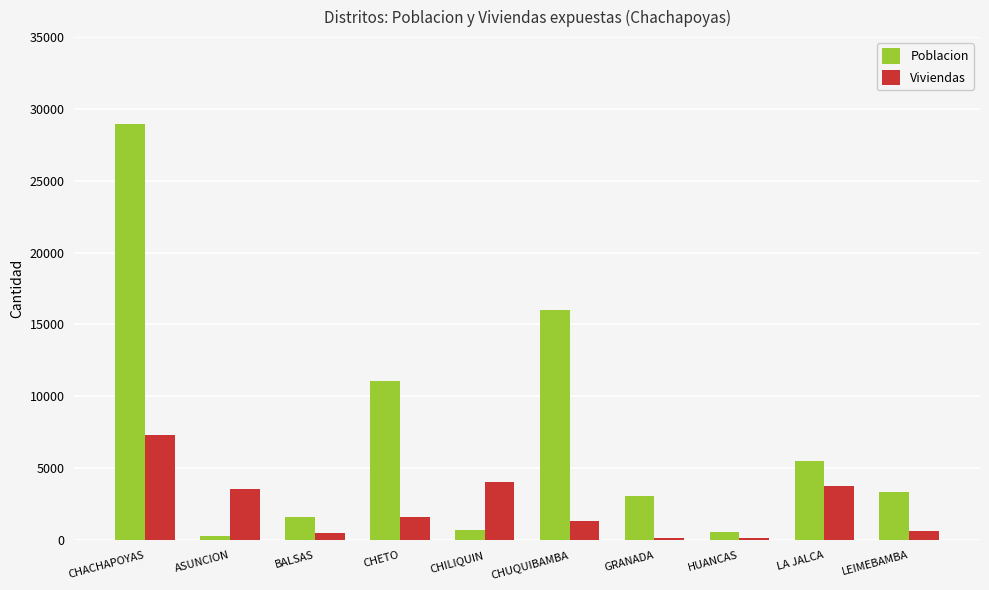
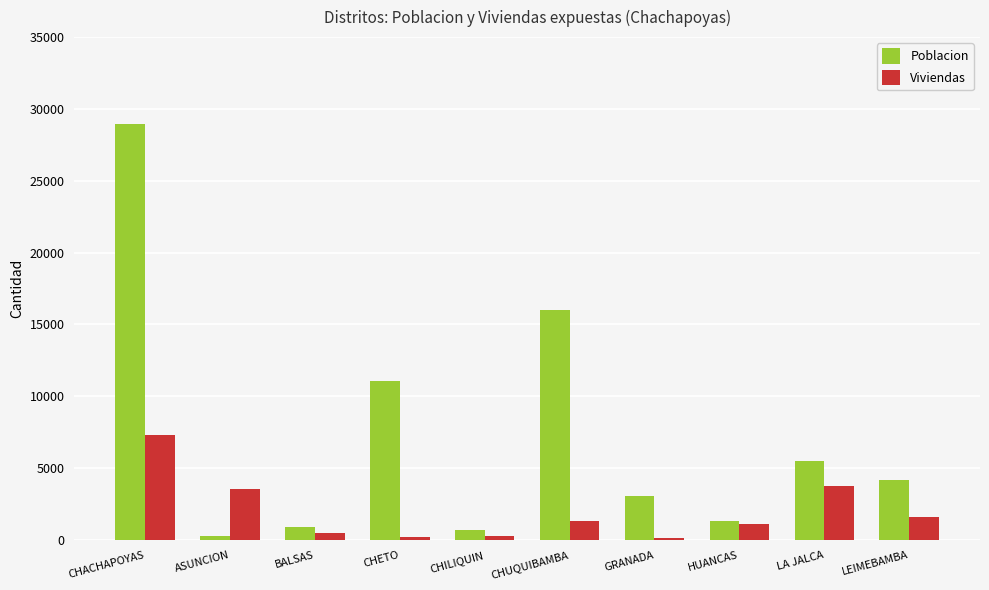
  {
    "Poblacion": {
      "CHACHAPOYAS": 28900,
      "ASUNCION": 300,
-     "BALSAS": 1600,
+     "BALSAS": 900,
      "CHETO": 11100,
      "CHILIQUIN": 700,
      "CHUQUIBAMBA": 16000,
      "GRANADA": 3100,
-     "HUANCAS": 600,
+     "HUANCAS": 1300,
      "LA JALCA": 5500,
-     "LEIMEBAMBA": 3400
+     "LEIMEBAMBA": 4200
    },
    "Viviendas": {
      "CHACHAPOYAS": 7300,
      "ASUNCION": 3500,
      "BALSAS": 500,
-     "CHETO": 1600,
-     "CHILIQUIN": 4000,
+     "CHETO": 200,
+     "CHILIQUIN": 300,
      "CHUQUIBAMBA": 1400,
-     "HUANCAS": 100,
+     "HUANCAS": 1100,
      "LA JALCA": 3700,
-     "LEIMEBAMBA": 600
+     "LEIMEBAMBA": 1600
    }
  }
